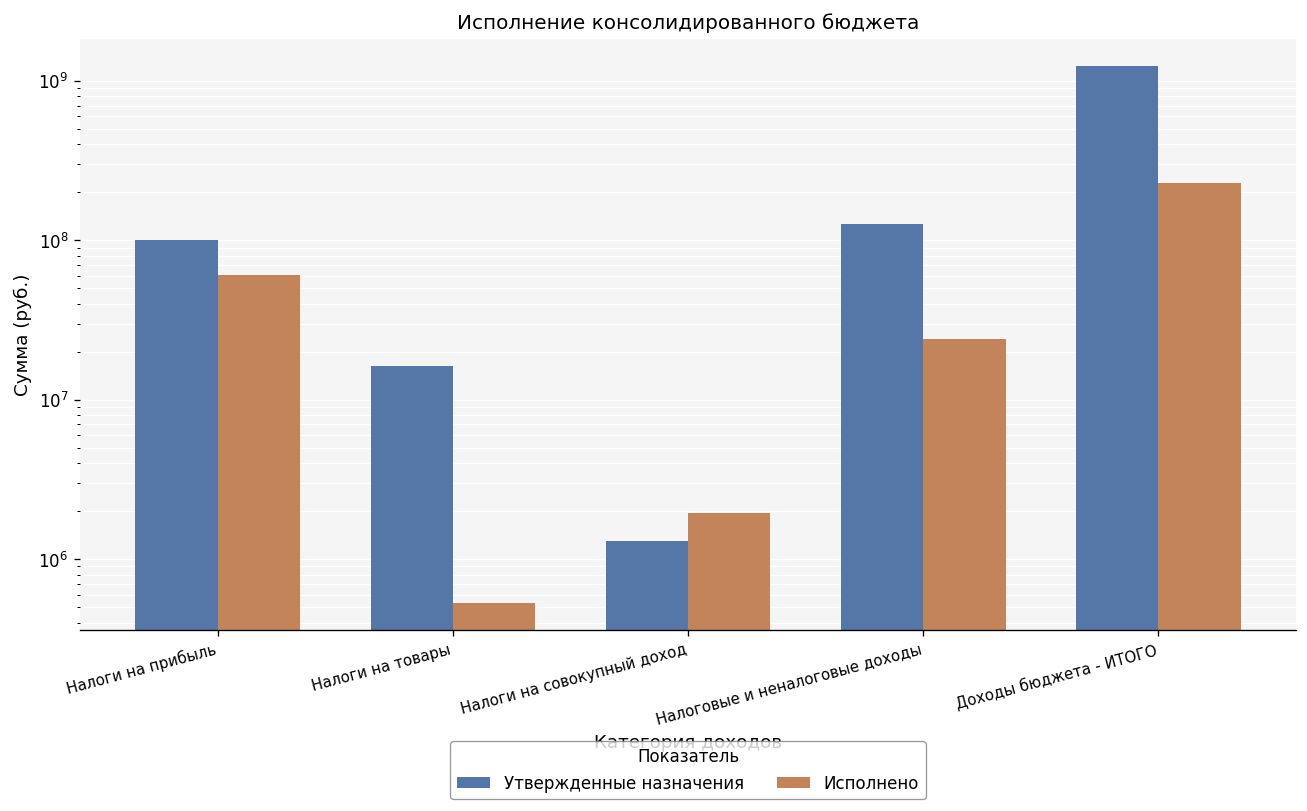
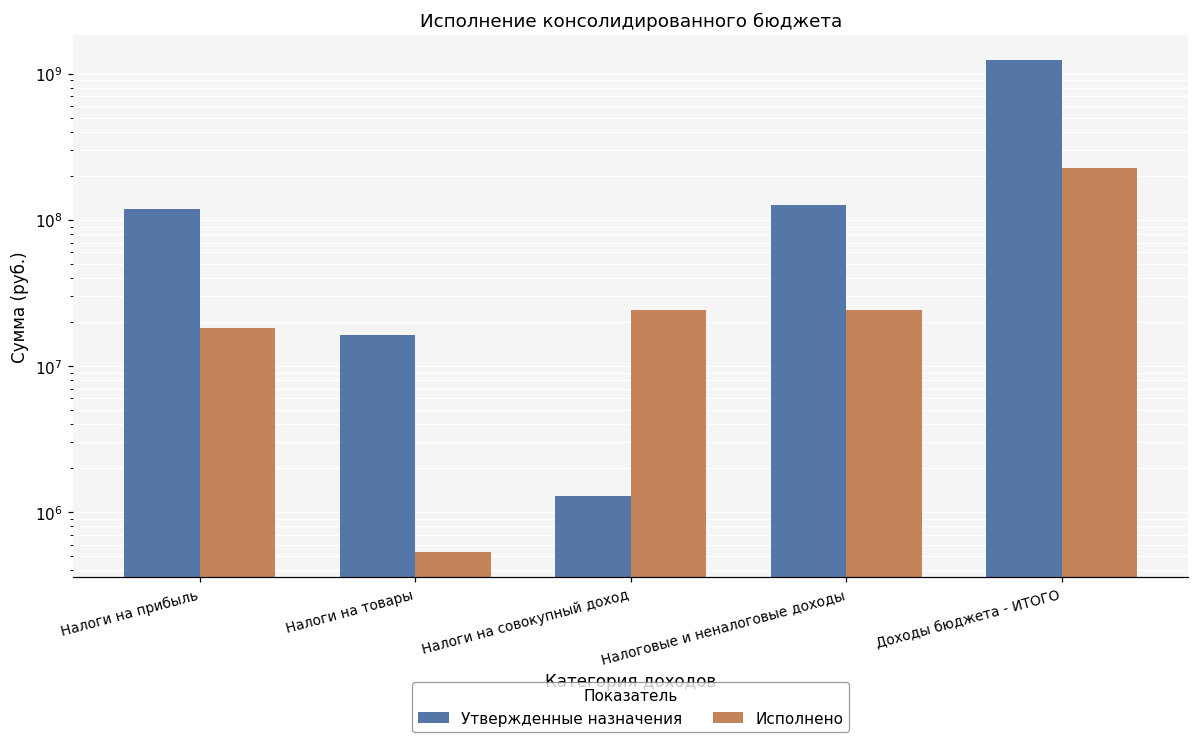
  {
    "Утвержденные назначения": {
-     "Налоги на прибыль": 100000000,
+     "Налоги на прибыль": 120000000,
      "Налоги на товары": 16000000,
      "Налоги на совокупный доход": 1300000,
      "Налоговые и неналоговые доходы": 130000000,
      "Доходы бюджета - ИТОГО": 1200000000
    },
    "Исполнено": {
-     "Налоги на прибыль": 60000000,
+     "Налоги на прибыль": 18000000,
      "Налоги на товары": 530000,
-     "Налоги на совокупный доход": 1900000,
+     "Налоги на совокупный доход": 24000000,
      "Налоговые и неналоговые доходы": 24000000,
      "Доходы бюджета - ИТОГО": 230000000
    }
  }
